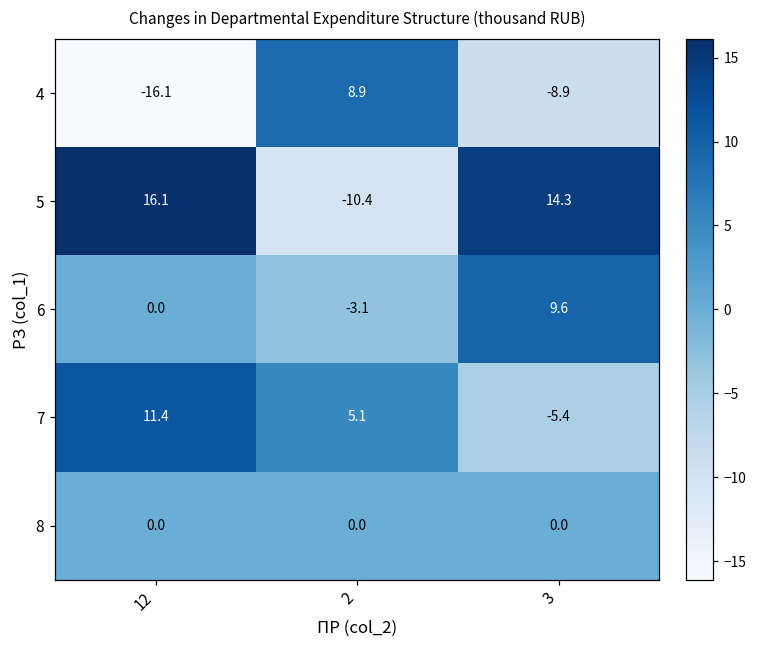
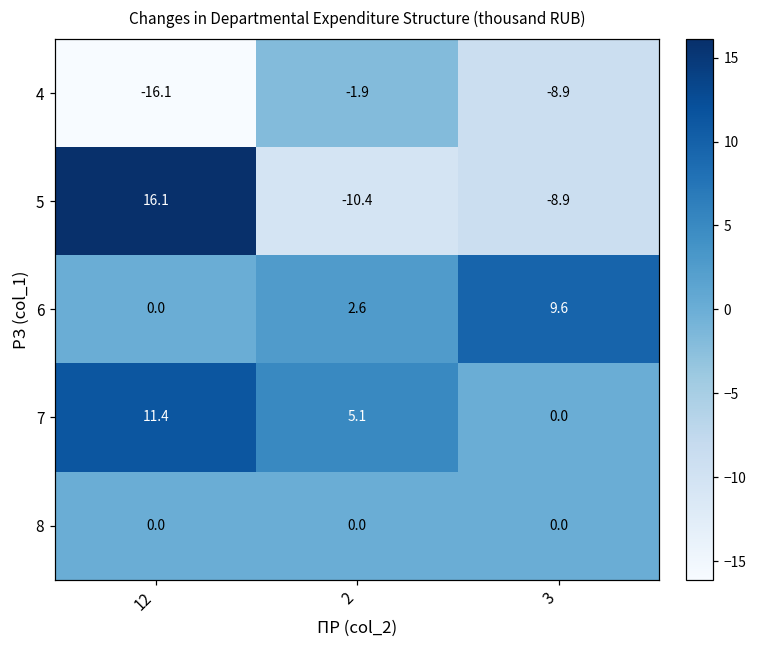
  {
    "4": {
      "12": -16.1,
-     "2": 8.9,
+     "2": -1.9,
      "3": -8.9
    },
    "5": {
      "12": 16.1,
      "2": -10.4,
-     "3": 14.3
+     "3": -8.9
    },
    "6": {
      "12": 0.0,
-     "2": -3.1,
+     "2": 2.6,
      "3": 9.6
    },
    "7": {
      "12": 11.4,
      "2": 5.1,
-     "3": -5.4
+     "3": 0.0
    },
    "8": {
      "12": 0.0,
      "2": 0.0,
      "3": 0.0
    }
  }
